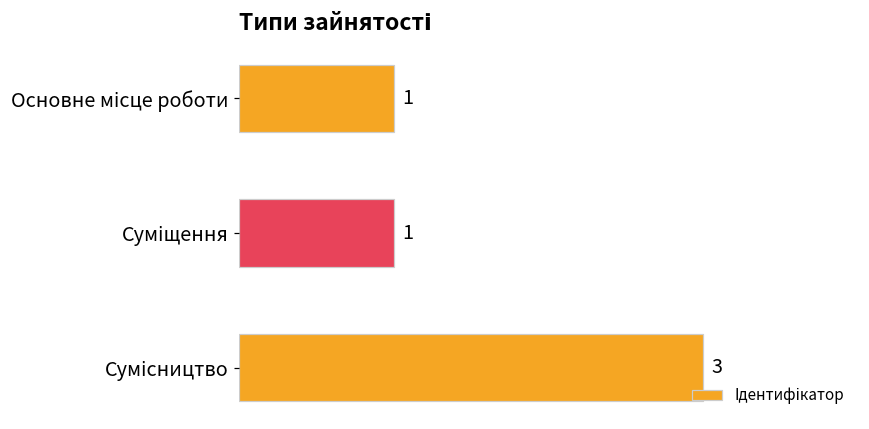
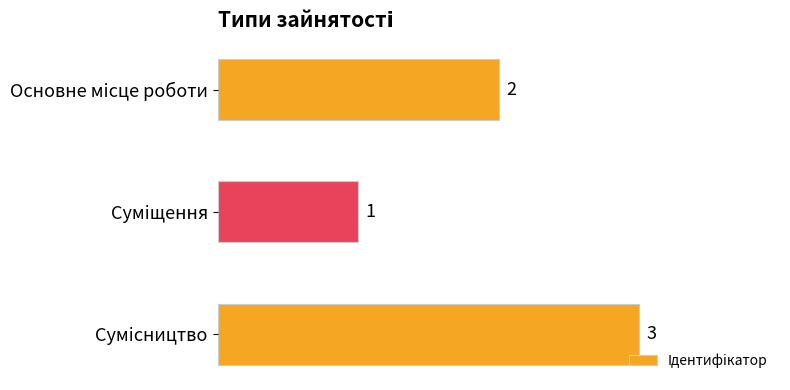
  {
-   "Основне місце роботи": 1,
+   "Основне місце роботи": 2,
    "Суміщення": 1,
    "Сумісництво": 3
  }
